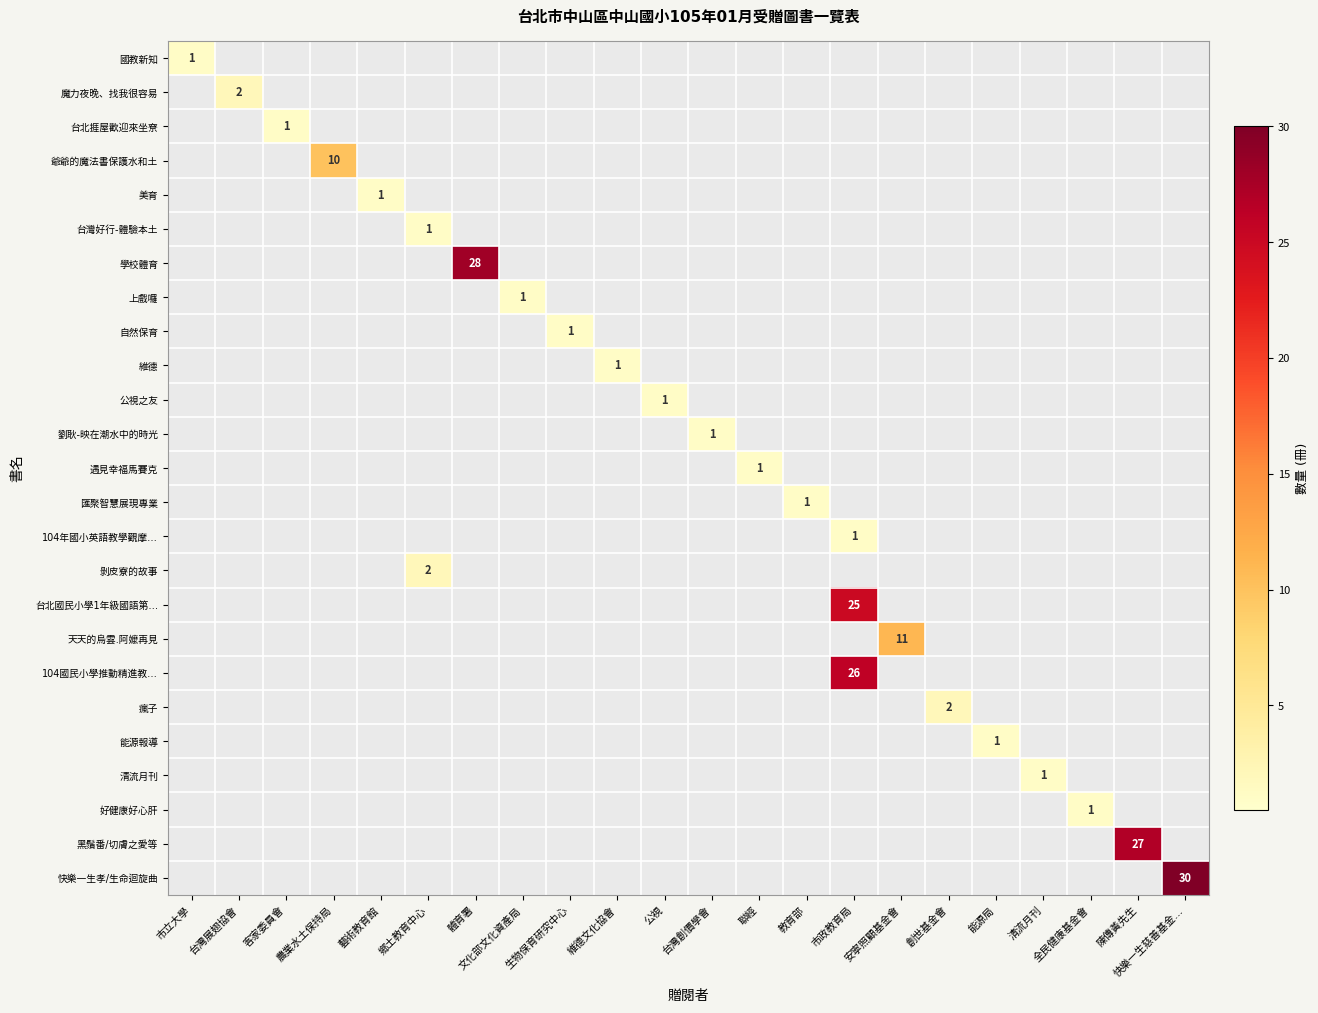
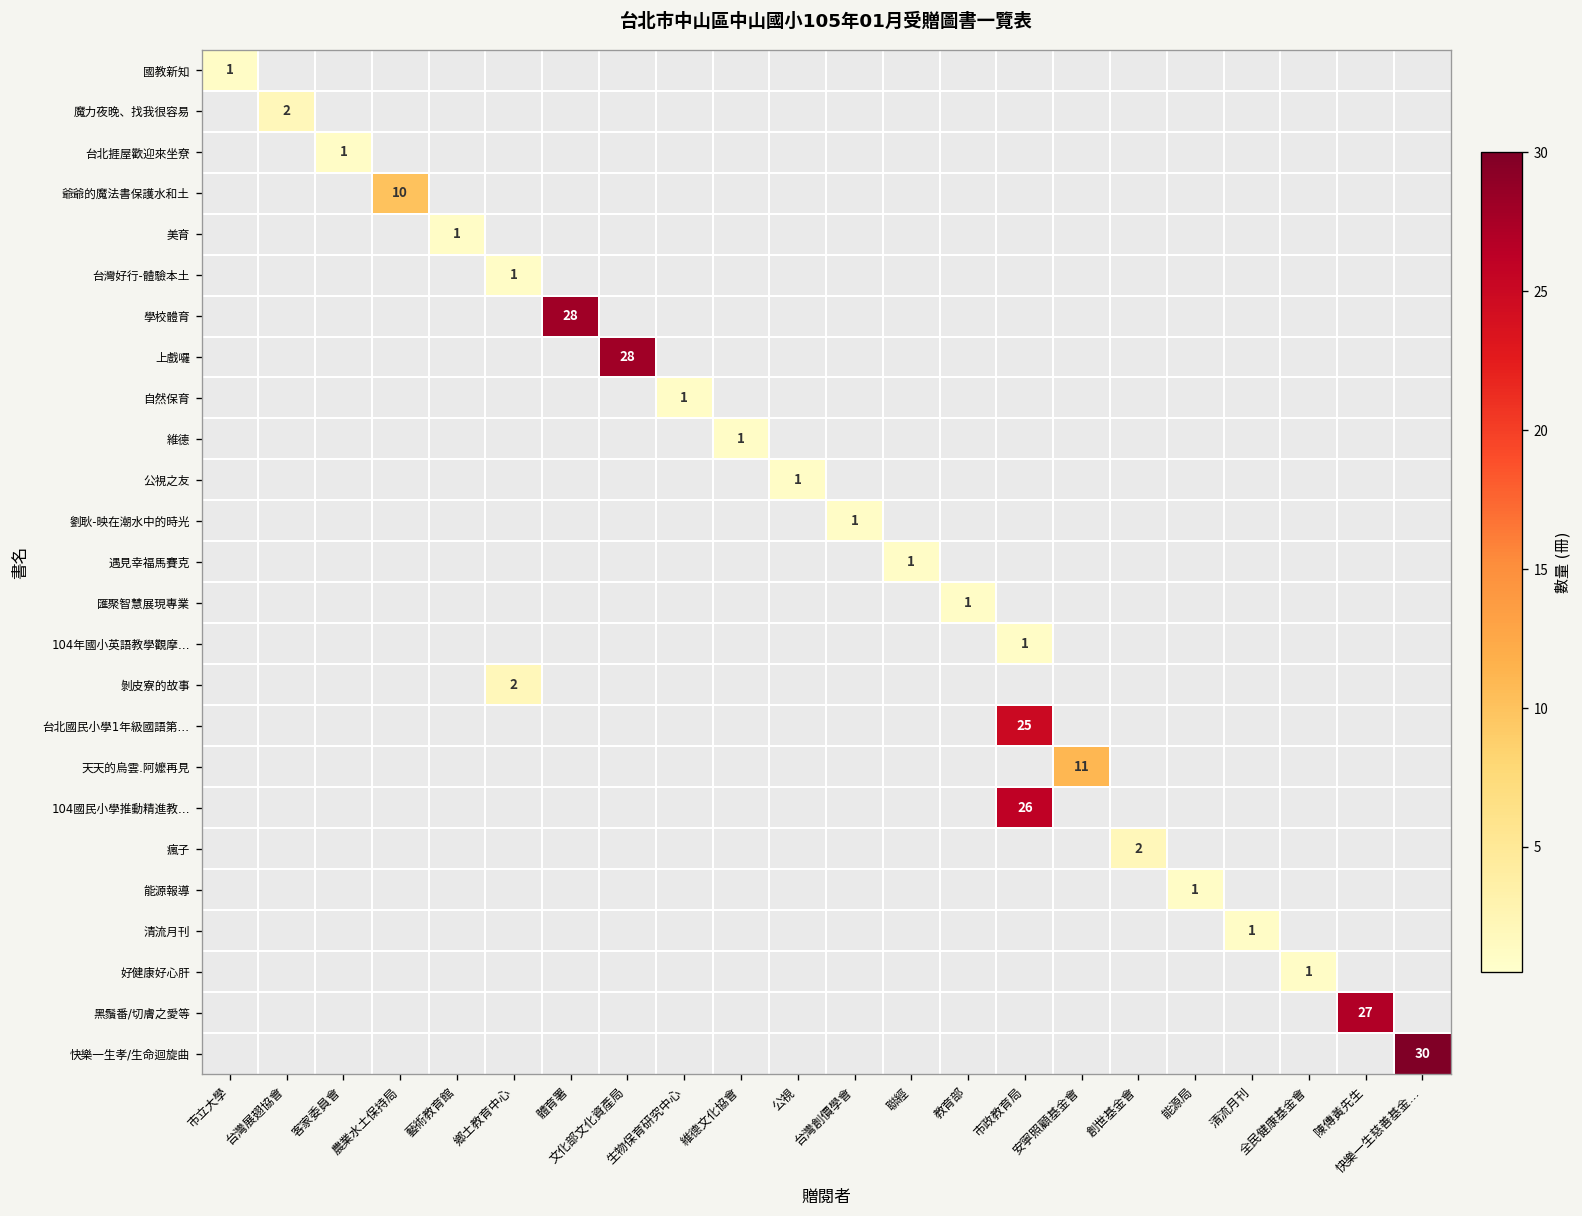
  {
    "國教新知": {
      "市立大學": 1
    },
    "魔力夜晚、找我很容易": {
      "台灣展翅協會": 2
    },
    "台北捱屋歡迎來坐尞": {
      "客家委員會": 1
    },
    "爺爺的魔法書保護水和土": {
      "農業水土保持局": 10
    },
    "美育": {
      "藝術教育館": 1
    },
    "台灣好行-體驗本土": {
      "鄉土教育中心": 1
    },
    "學校體育": {
      "體育署": 28
    },
    "上戲囉": {
-     "文化部文化資產局": 1
+     "文化部文化資產局": 28
    },
    "自然保育": {
      "生物保育研究中心": 1
    },
    "維德": {
      "維德文化協會": 1
    },
    "公視之友": {
      "公視": 1
    },
    "劉耿-映在潮水中的時光": {
      "台灣創價學會": 1
    },
    "遇見幸福馬賽克": {
      "聯經": 1
    },
    "匯聚智慧展現專業": {
      "教育部": 1
    },
    "104年國小英語教學觀摩…": {
      "市政教育局": 1
    },
    "剝皮寮的故事": {
      "鄉土教育中心": 2
    },
    "台北國民小學1年級國語第…": {
      "市政教育局": 25
    },
    "天天的烏雲.阿嬤再見": {
      "安寧照顧基金會": 11
    },
    "104國民小學推動精進教…": {
      "市政教育局": 26
    },
    "瘋子": {
      "創世基金會": 2
    },
    "能源報導": {
      "能源局": 1
    },
    "清流月刊": {
      "清流月刊": 1
    },
    "好健康好心肝": {
      "全民健康基金會": 1
    },
    "黑鬚番/切膚之愛等": {
      "陳傳黃先生": 27
    },
    "快樂一生孝/生命迴旋曲": {
      "快樂一生慈善基金…": 30
    }
  }
